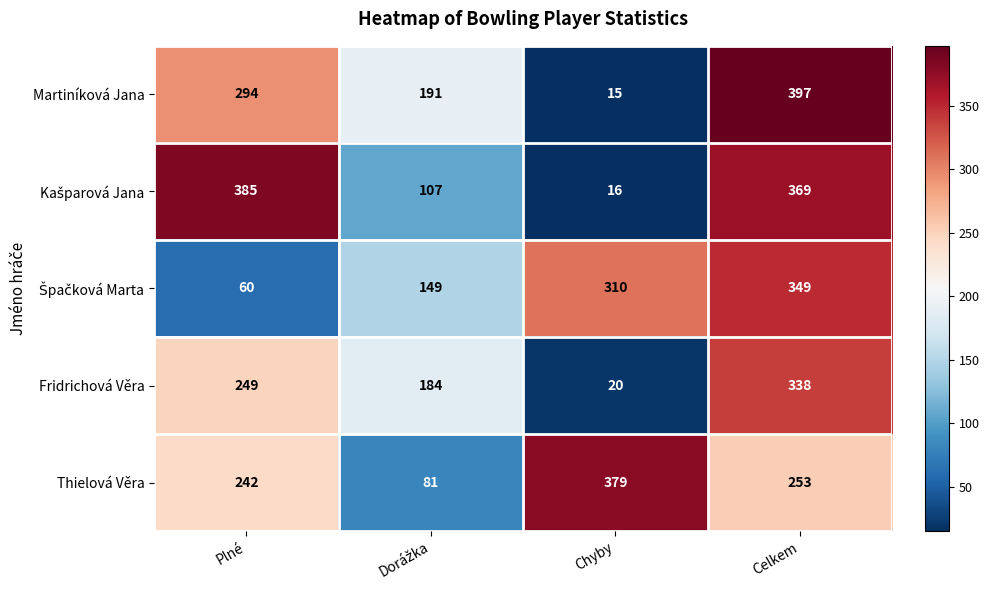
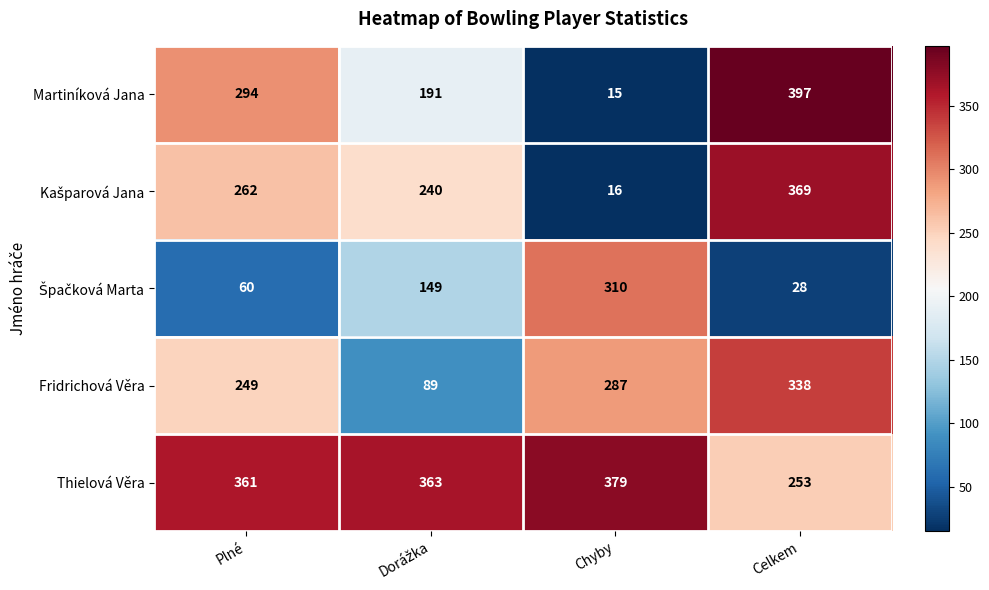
  {
    "Martiníková Jana": {
      "Plné": 294,
      "Dorážka": 191,
      "Chyby": 15,
      "Celkem": 397
    },
    "Kašparová Jana": {
-     "Plné": 385,
-     "Dorážka": 107,
+     "Plné": 262,
+     "Dorážka": 240,
      "Chyby": 16,
      "Celkem": 369
    },
    "Špačková Marta": {
      "Plné": 60,
      "Dorážka": 149,
      "Chyby": 310,
-     "Celkem": 349
+     "Celkem": 28
    },
    "Fridrichová Věra": {
      "Plné": 249,
-     "Dorážka": 184,
-     "Chyby": 20,
+     "Dorážka": 89,
+     "Chyby": 287,
      "Celkem": 338
    },
    "Thielová Věra": {
-     "Plné": 242,
-     "Dorážka": 81,
+     "Plné": 361,
+     "Dorážka": 363,
      "Chyby": 379,
      "Celkem": 253
    }
  }
